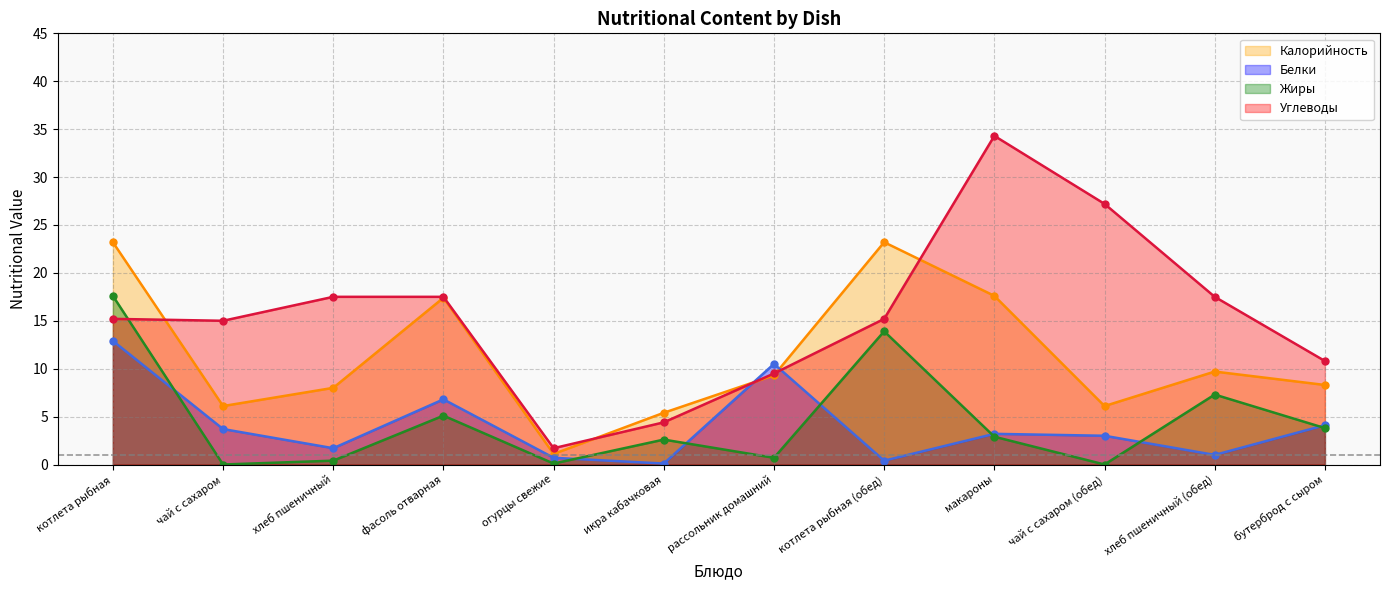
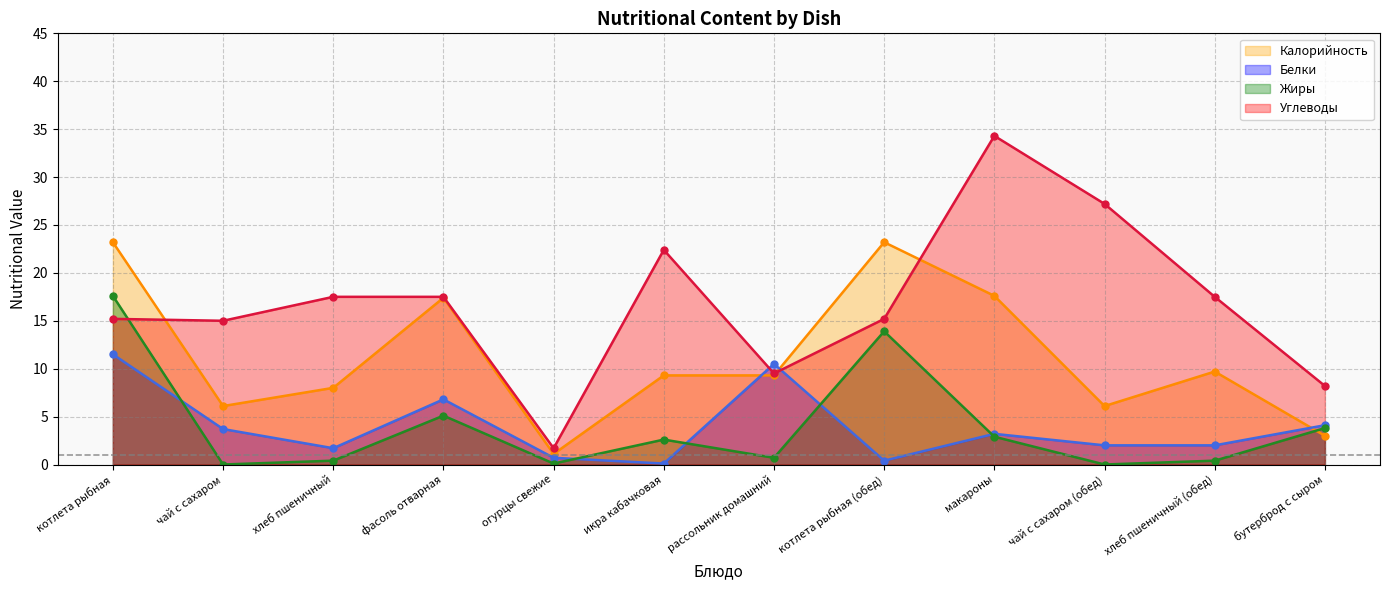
  {
    "Калорийность": {
      "котлета рыбная": 23,
      "чай с сахаром": 6,
      "хлеб пшеничный": 8,
      "огурцы свежие": 1,
-     "икра кабачковая": 5,
+     "икра кабачковая": 9,
      "котлета рыбная (обед)": 23,
      "макароны": 18,
      "чай с сахаром (обед)": 6,
      "хлеб пшеничный (обед)": 10,
-     "бутерброд с сыром": 8
+     "бутерброд с сыром": 3
    },
    "Белки": {
-     "котлета рыбная": 13,
+     "котлета рыбная": 12,
      "чай с сахаром": 4,
      "хлеб пшеничный": 2,
      "фасоль отварная": 7,
      "огурцы свежие": 1,
      "икра кабачковая": 0,
      "рассольник домашний": 11,
      "котлета рыбная (обед)": 0,
      "макароны": 3,
-     "чай с сахаром (обед)": 3,
-     "хлеб пшеничный (обед)": 1,
+     "чай с сахаром (обед)": 2,
+     "хлеб пшеничный (обед)": 2,
      "бутерброд с сыром": 4
    },
    "Жиры": {
      "котлета рыбная": 18,
      "чай с сахаром": 0,
      "хлеб пшеничный": 0,
      "фасоль отварная": 5,
      "огурцы свежие": 0,
      "икра кабачковая": 3,
      "рассольник домашний": 1,
      "котлета рыбная (обед)": 14,
      "макароны": 3,
      "чай с сахаром (обед)": 0,
-     "хлеб пшеничный (обед)": 7,
+     "хлеб пшеничный (обед)": 0,
      "бутерброд с сыром": 4
    },
    "Углеводы": {
      "котлета рыбная": 15,
      "чай с сахаром": 15,
      "хлеб пшеничный": 18,
      "огурцы свежие": 2,
-     "икра кабачковая": 4,
+     "икра кабачковая": 22,
      "котлета рыбная (обед)": 15,
      "макароны": 34,
      "чай с сахаром (обед)": 27,
      "хлеб пшеничный (обед)": 18,
-     "бутерброд с сыром": 11
+     "бутерброд с сыром": 8
    }
  }
